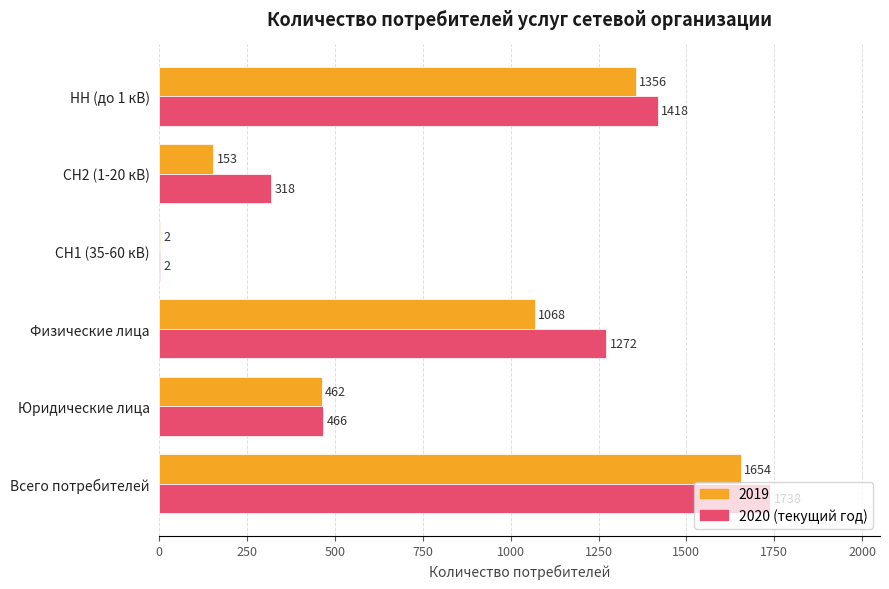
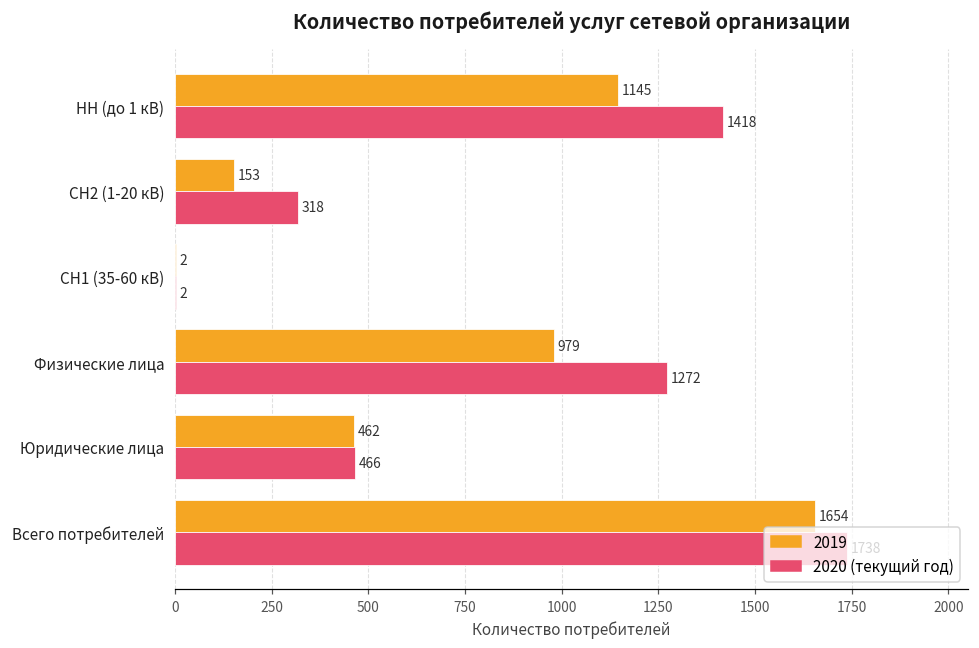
  {
    "2019": {
-     "НН (до 1 кВ)": 1356,
+     "НН (до 1 кВ)": 1145,
      "СН2 (1-20 кВ)": 153,
      "СН1 (35-60 кВ)": 2,
-     "Физические лица": 1068,
+     "Физические лица": 979,
      "Юридические лица": 462,
      "Всего потребителей": 1654
    }
  }
